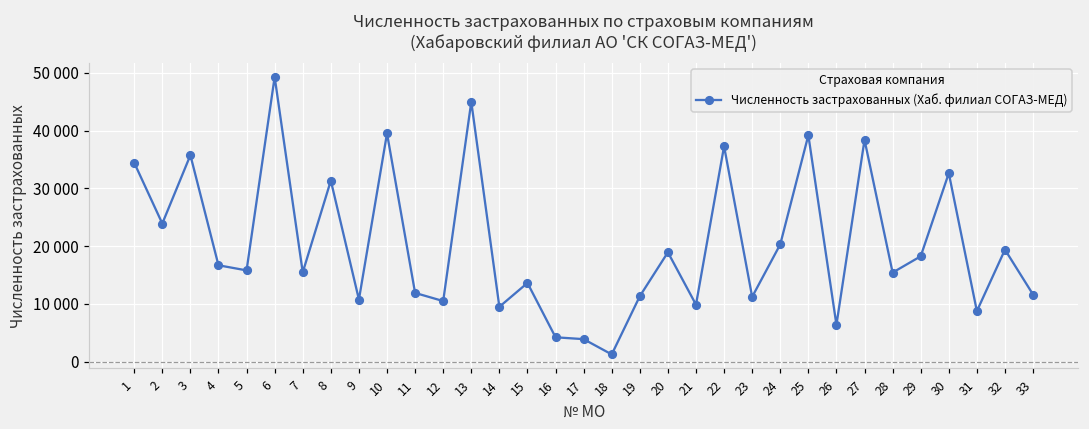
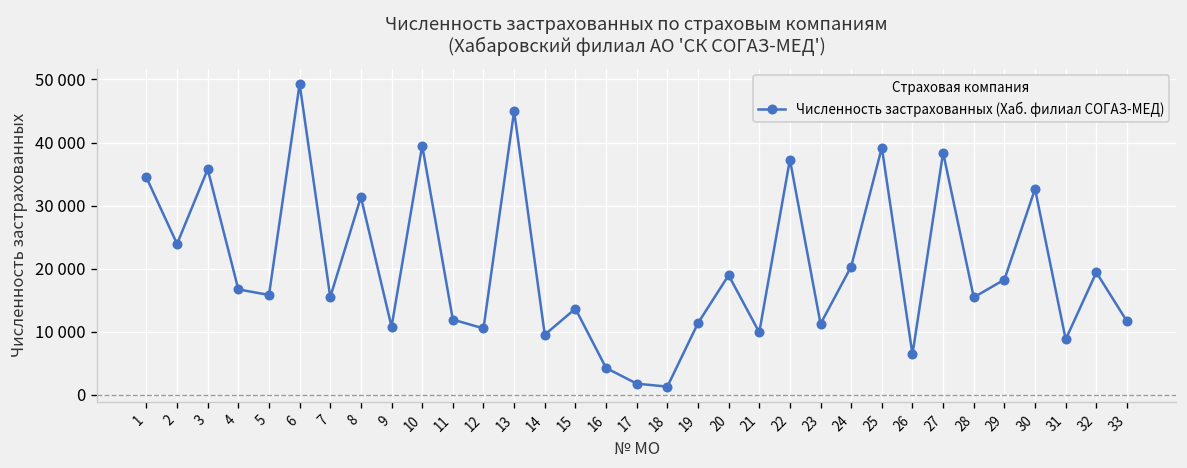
  {
    "1": 34000,
    "2": 24000,
    "3": 36000,
    "4": 17000,
    "5": 16000,
    "6": 49000,
    "7": 15000,
    "8": 31000,
    "9": 11000,
    "10": 40000,
    "11": 12000,
    "12": 11000,
    "13": 45000,
    "14": 10000,
    "15": 14000,
    "16": 4000,
-   "17": 4000,
+   "17": 2000,
    "18": 1000,
    "19": 11000,
    "20": 19000,
    "21": 10000,
    "22": 37000,
    "23": 11000,
    "24": 20000,
    "25": 39000,
    "26": 6000,
    "27": 38000,
    "28": 15000,
    "29": 18000,
    "30": 33000,
    "31": 9000,
    "32": 19000,
    "33": 12000
  }
